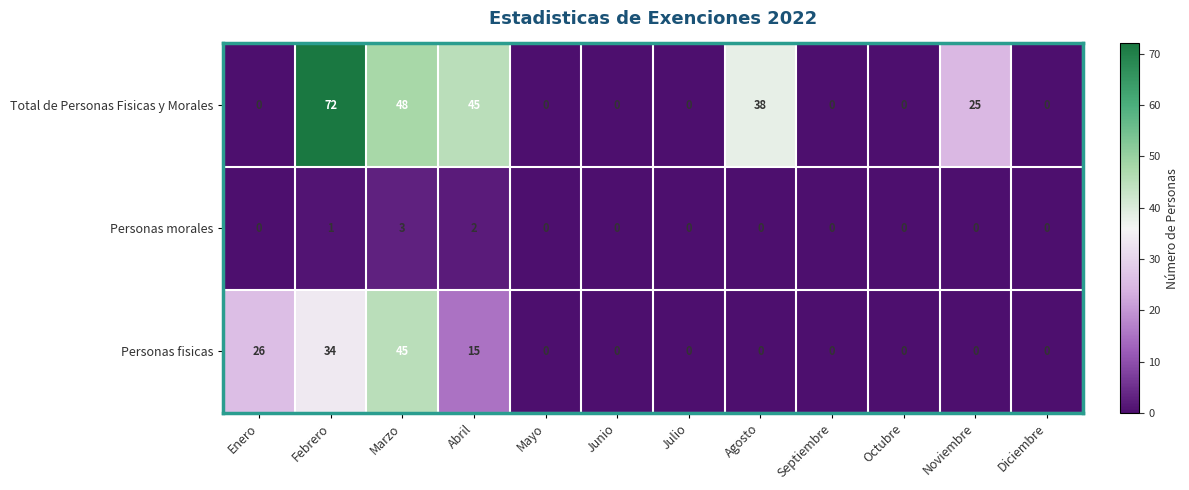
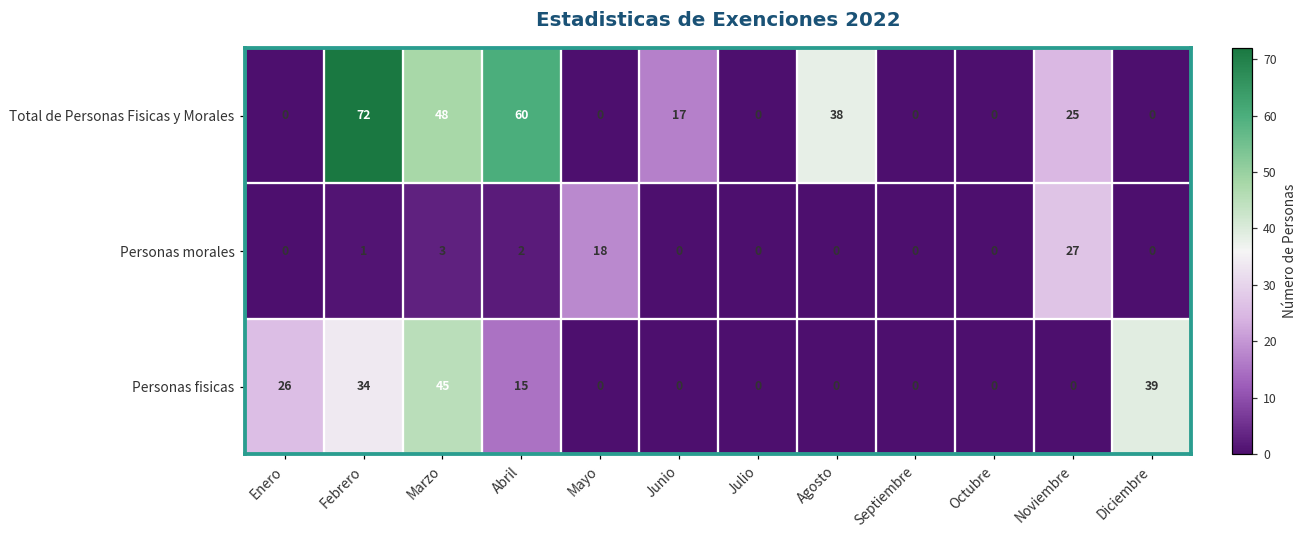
  {
    "Total de Personas Fisicas y Morales": {
      "Enero": 0,
      "Febrero": 72,
      "Marzo": 48,
-     "Abril": 45,
+     "Abril": 60,
      "Mayo": 0,
-     "Junio": 0,
+     "Junio": 17,
      "Julio": 0,
      "Agosto": 38,
      "Septiembre": 0,
      "Octubre": 0,
      "Noviembre": 25,
      "Diciembre": 0
    },
    "Personas morales": {
      "Enero": 0,
      "Febrero": 1,
      "Marzo": 3,
      "Abril": 2,
-     "Mayo": 0,
+     "Mayo": 18,
      "Junio": 0,
      "Julio": 0,
      "Agosto": 0,
      "Septiembre": 0,
      "Octubre": 0,
-     "Noviembre": 0,
+     "Noviembre": 27,
      "Diciembre": 0
    },
    "Personas fisicas": {
      "Enero": 26,
      "Febrero": 34,
      "Marzo": 45,
      "Abril": 15,
      "Mayo": 0,
      "Junio": 0,
      "Julio": 0,
      "Agosto": 0,
      "Septiembre": 0,
      "Octubre": 0,
      "Noviembre": 0,
-     "Diciembre": 0
+     "Diciembre": 39
    }
  }
